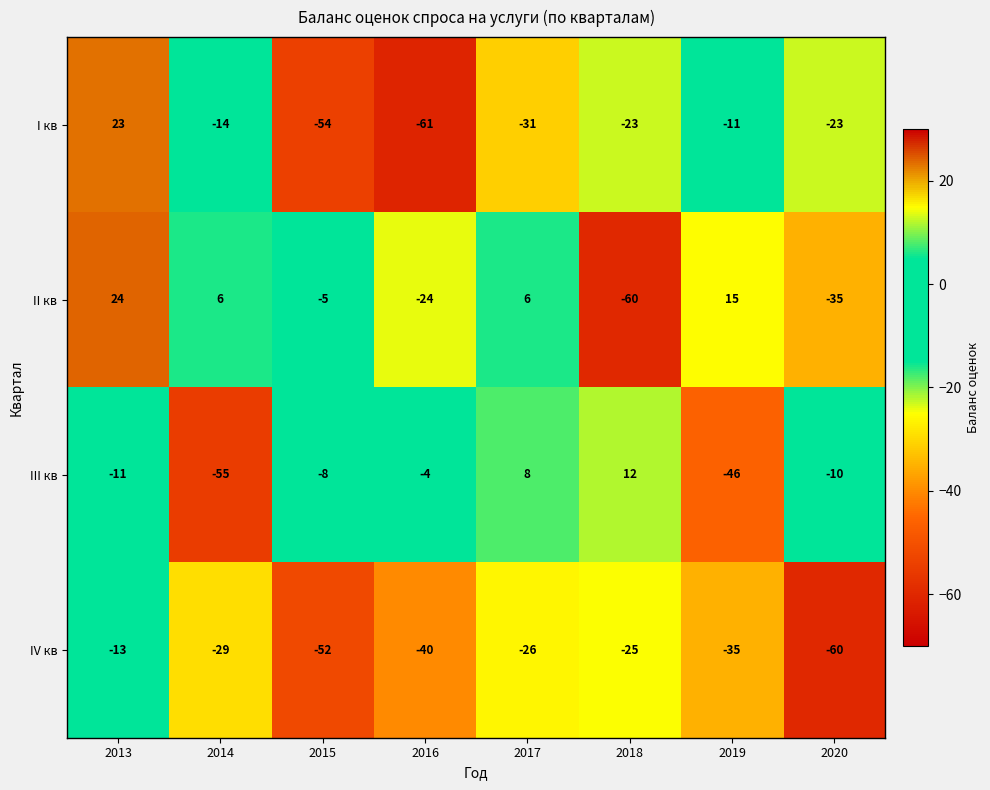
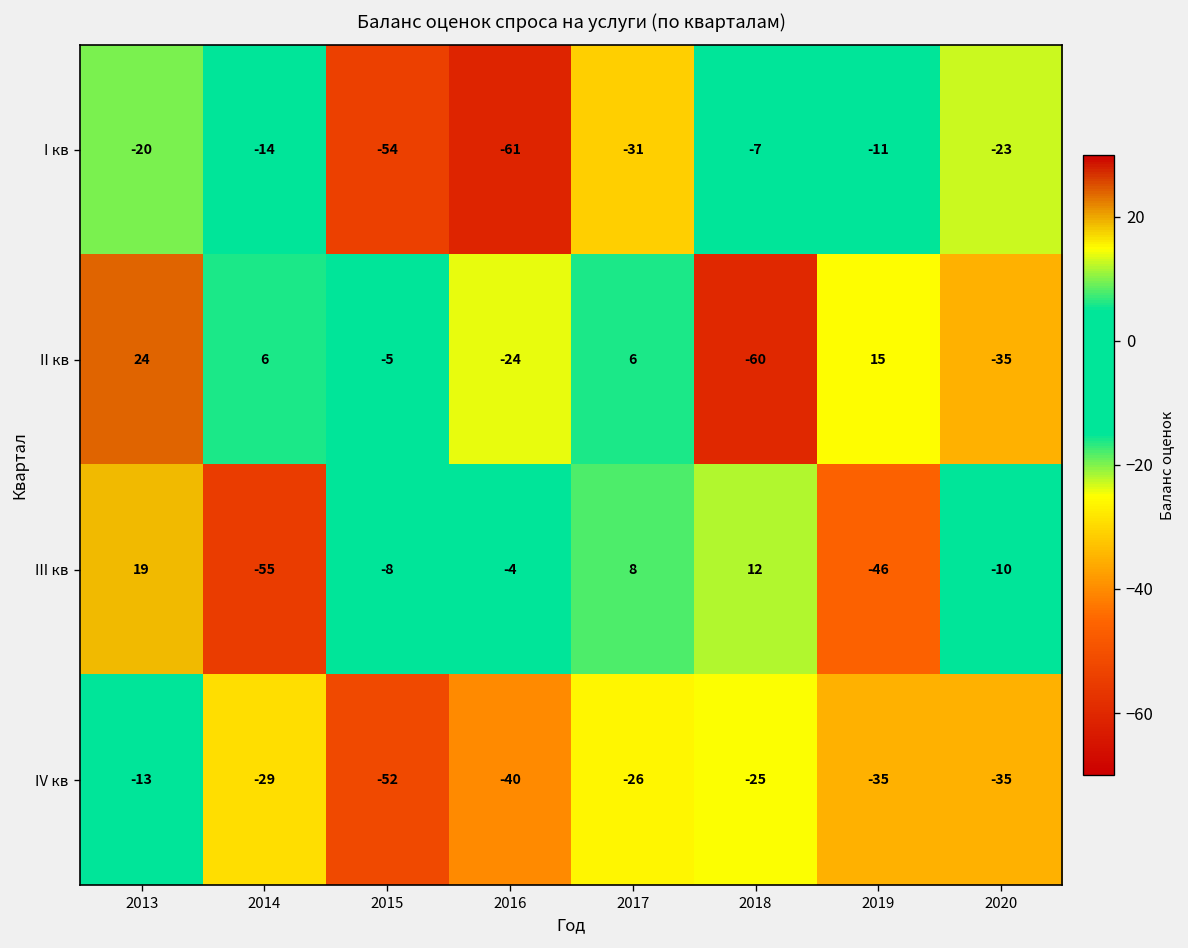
  {
    "I кв": {
-     "2013": 23,
+     "2013": -20,
      "2014": -14,
      "2015": -54,
      "2016": -61,
      "2017": -31,
-     "2018": -23,
+     "2018": -7,
      "2019": -11,
      "2020": -23
    },
    "II кв": {
      "2013": 24,
      "2014": 6,
      "2015": -5,
      "2016": -24,
      "2017": 6,
      "2018": -60,
      "2019": 15,
      "2020": -35
    },
    "III кв": {
-     "2013": -11,
+     "2013": 19,
      "2014": -55,
      "2015": -8,
      "2016": -4,
      "2017": 8,
      "2018": 12,
      "2019": -46,
      "2020": -10
    },
    "IV кв": {
      "2013": -13,
      "2014": -29,
      "2015": -52,
      "2016": -40,
      "2017": -26,
      "2018": -25,
      "2019": -35,
-     "2020": -60
+     "2020": -35
    }
  }
